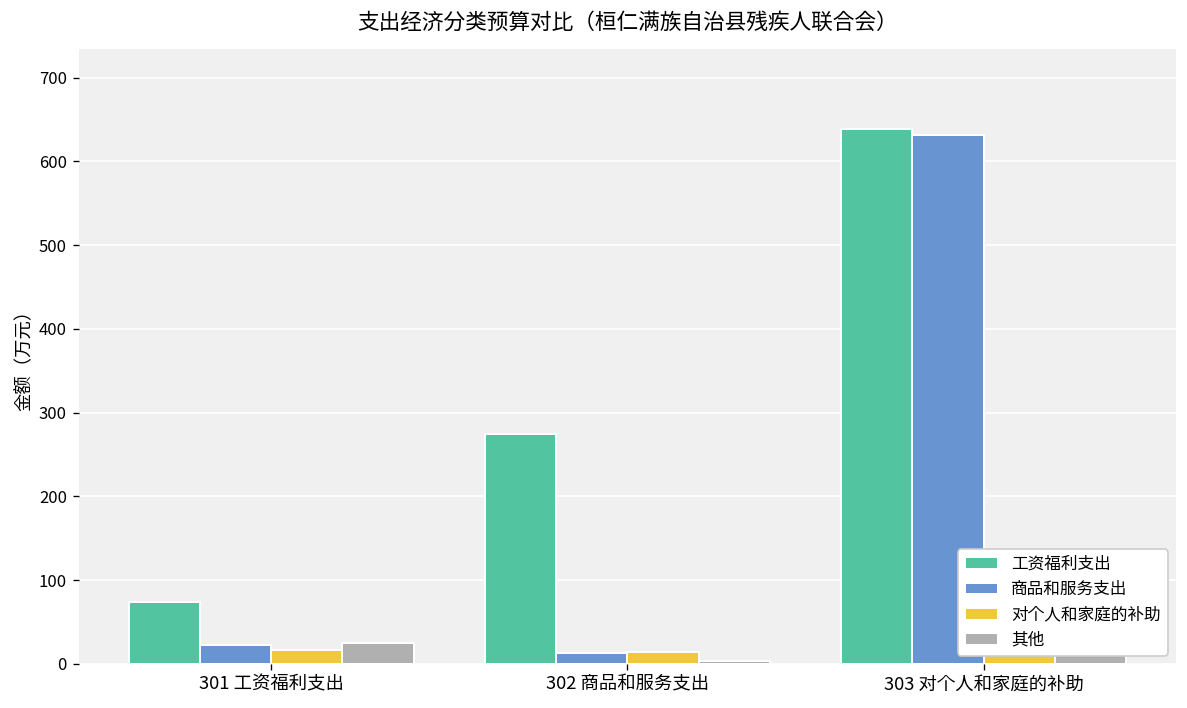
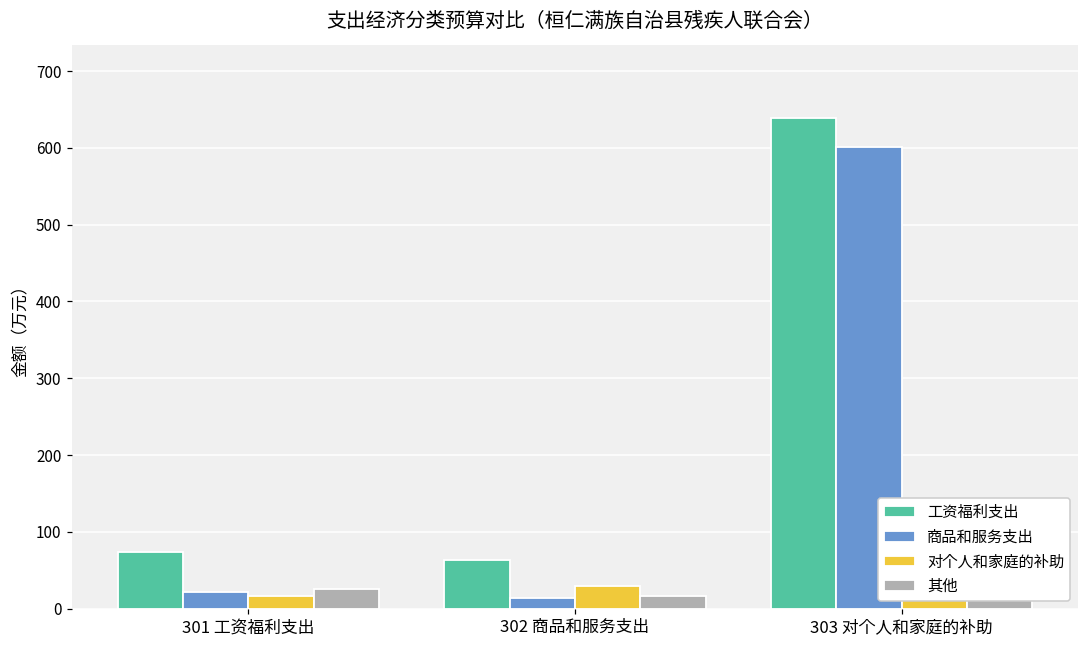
  {
    "工资福利支出": {
      "301 工资福利支出": 70,
-     "302 商品和服务支出": 270,
+     "302 商品和服务支出": 60,
      "303 对个人和家庭的补助": 640
    },
    "商品和服务支出": {
      "301 工资福利支出": 20,
      "302 商品和服务支出": 10,
-     "303 对个人和家庭的补助": 630
+     "303 对个人和家庭的补助": 600
    },
    "对个人和家庭的补助": {
      "301 工资福利支出": 20,
-     "302 商品和服务支出": 10
+     "302 商品和服务支出": 30
    },
    "其他": {
      "301 工资福利支出": 30,
-     "302 商品和服务支出": 0
+     "302 商品和服务支出": 20
    }
  }
